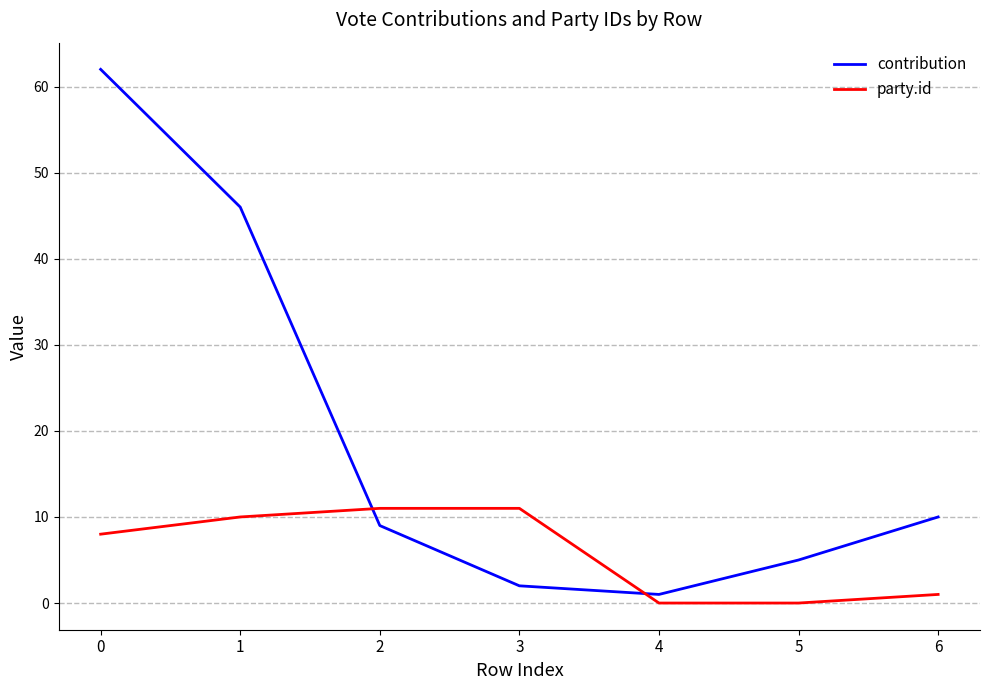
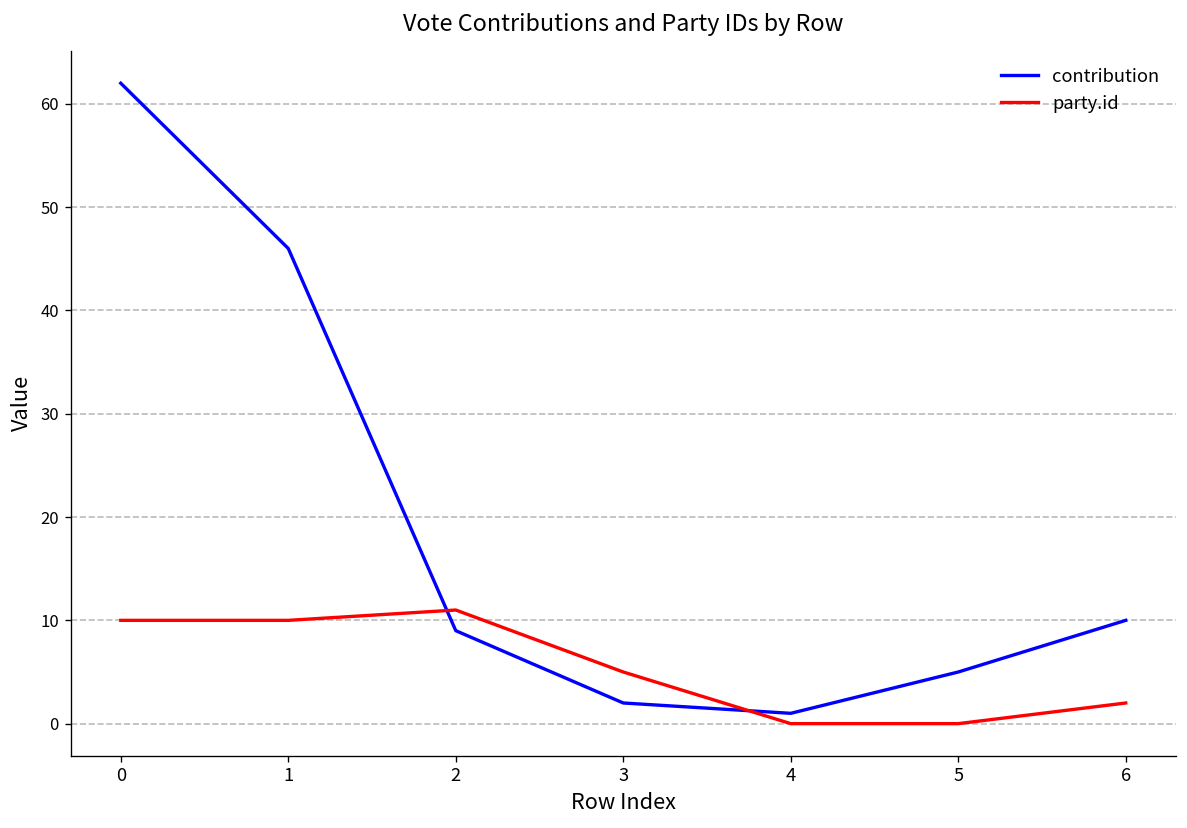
  {
    "contribution": {
      "0": 62,
      "1": 46,
      "2": 9,
      "3": 2,
      "4": 1,
      "5": 5,
      "6": 10
    },
    "party.id": {
-     "0": 8,
+     "0": 10,
      "1": 10,
      "2": 11,
-     "3": 11,
+     "3": 5,
      "4": 0,
      "5": 0,
-     "6": 1
+     "6": 2
    }
  }
